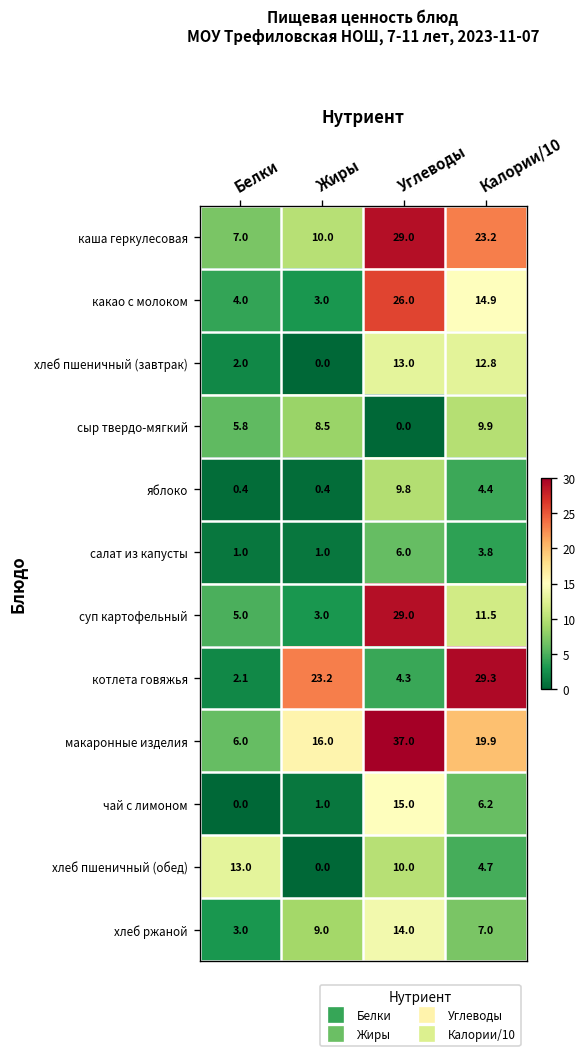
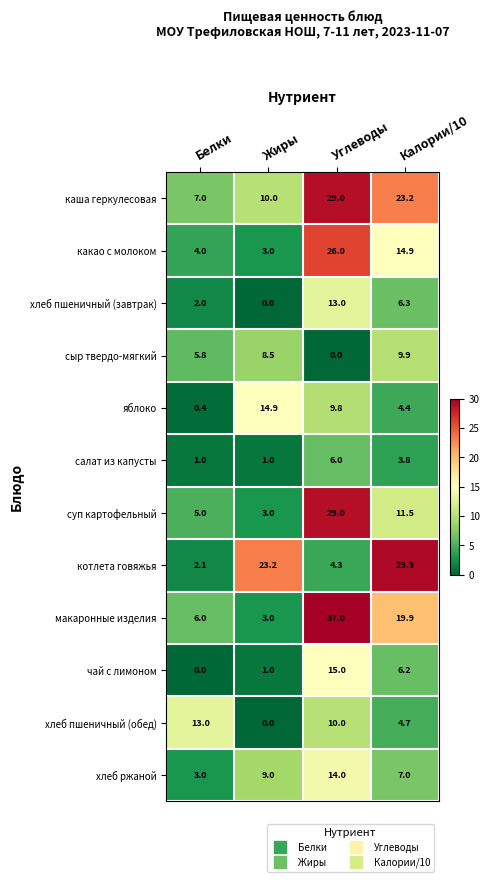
  {
    "каша геркулесовая": {
      "Белки": 7.0,
      "Жиры": 10.0,
      "Углеводы": 29.0,
      "Калории/10": 23.2
    },
    "какао с молоком": {
      "Белки": 4.0,
      "Жиры": 3.0,
      "Углеводы": 26.0,
      "Калории/10": 14.9
    },
    "хлеб пшеничный (завтрак)": {
      "Белки": 2.0,
      "Жиры": 0.0,
      "Углеводы": 13.0,
-     "Калории/10": 12.8
+     "Калории/10": 6.3
    },
    "сыр твердо-мягкий": {
      "Белки": 5.8,
      "Жиры": 8.5,
      "Углеводы": 0.0,
      "Калории/10": 9.9
    },
    "яблоко": {
      "Белки": 0.4,
-     "Жиры": 0.4,
+     "Жиры": 14.9,
      "Углеводы": 9.8,
      "Калории/10": 4.4
    },
    "салат из капусты": {
      "Белки": 1.0,
      "Жиры": 1.0,
      "Углеводы": 6.0,
      "Калории/10": 3.8
    },
    "суп картофельный": {
      "Белки": 5.0,
      "Жиры": 3.0,
      "Углеводы": 29.0,
      "Калории/10": 11.5
    },
    "котлета говяжья": {
      "Белки": 2.1,
      "Жиры": 23.2,
      "Углеводы": 4.3,
      "Калории/10": 29.3
    },
    "макаронные изделия": {
      "Белки": 6.0,
-     "Жиры": 16.0,
+     "Жиры": 3.0,
      "Углеводы": 37.0,
      "Калории/10": 19.9
    },
    "чай с лимоном": {
      "Белки": 0.0,
      "Жиры": 1.0,
      "Углеводы": 15.0,
      "Калории/10": 6.2
    },
    "хлеб пшеничный (обед)": {
      "Белки": 13.0,
      "Жиры": 0.0,
      "Углеводы": 10.0,
      "Калории/10": 4.7
    },
    "хлеб ржаной": {
      "Белки": 3.0,
      "Жиры": 9.0,
      "Углеводы": 14.0,
      "Калории/10": 7.0
    }
  }
